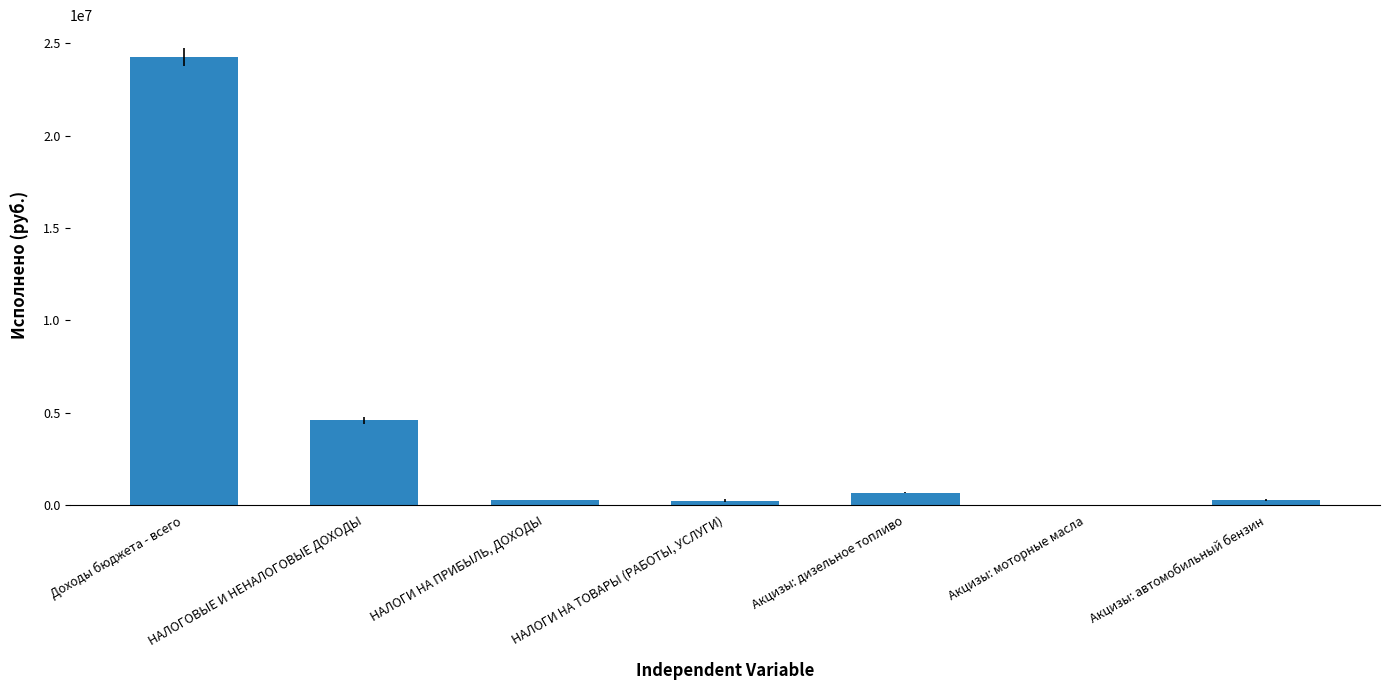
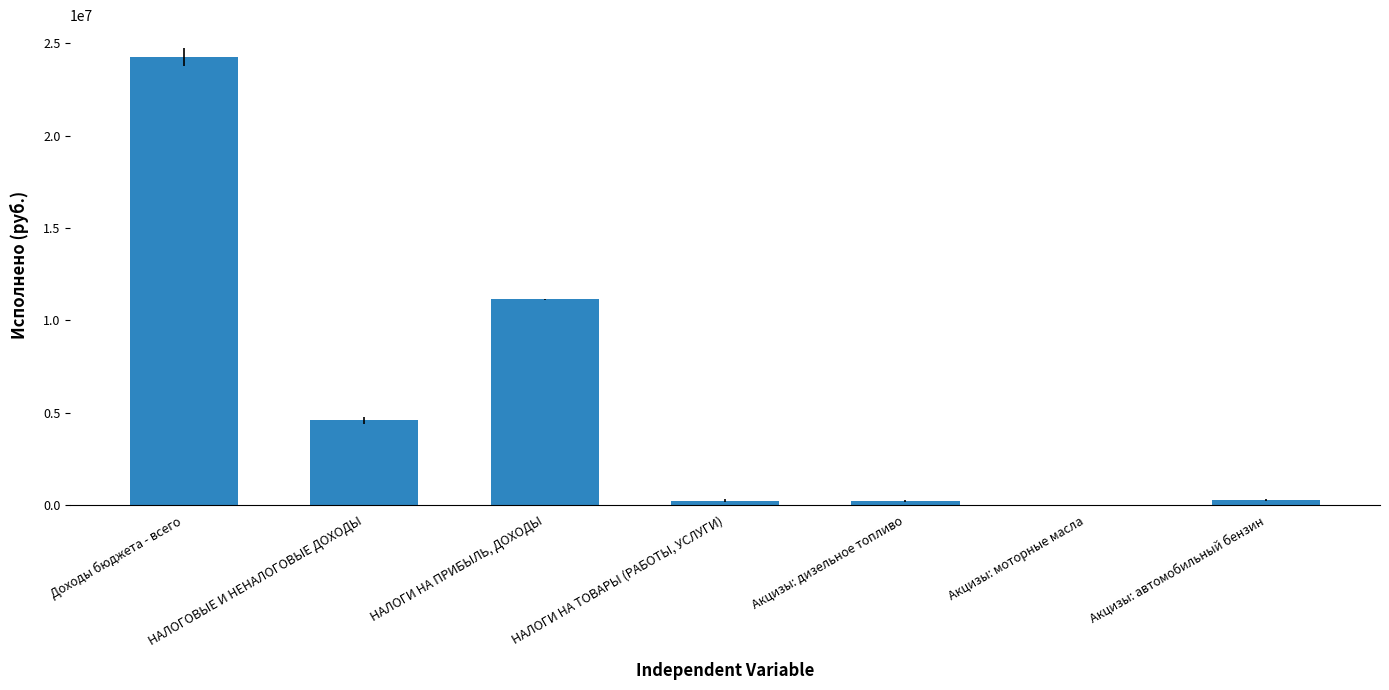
  {
    "Доходы бюджета - всего": 24300000,
    "НАЛОГОВЫЕ И НЕНАЛОГОВЫЕ ДОХОДЫ": 4600000,
-   "НАЛОГИ НА ПРИБЫЛЬ, ДОХОДЫ": 300000,
+   "НАЛОГИ НА ПРИБЫЛЬ, ДОХОДЫ": 11100000,
    "НАЛОГИ НА ТОВАРЫ (РАБОТЫ, УСЛУГИ)": 200000,
-   "Акцизы: дизельное топливо": 700000,
+   "Акцизы: дизельное топливо": 200000,
    "Акцизы: автомобильный бензин": 300000
  }
